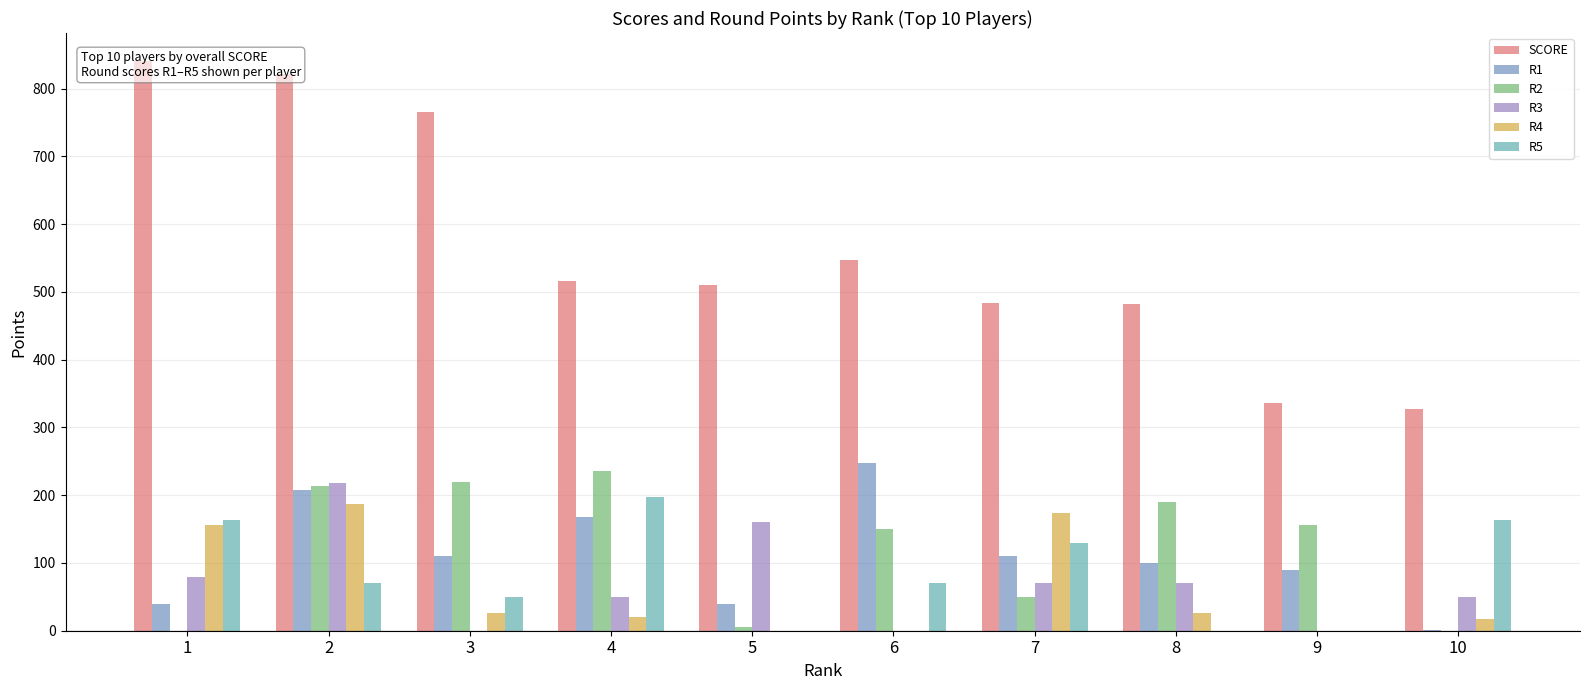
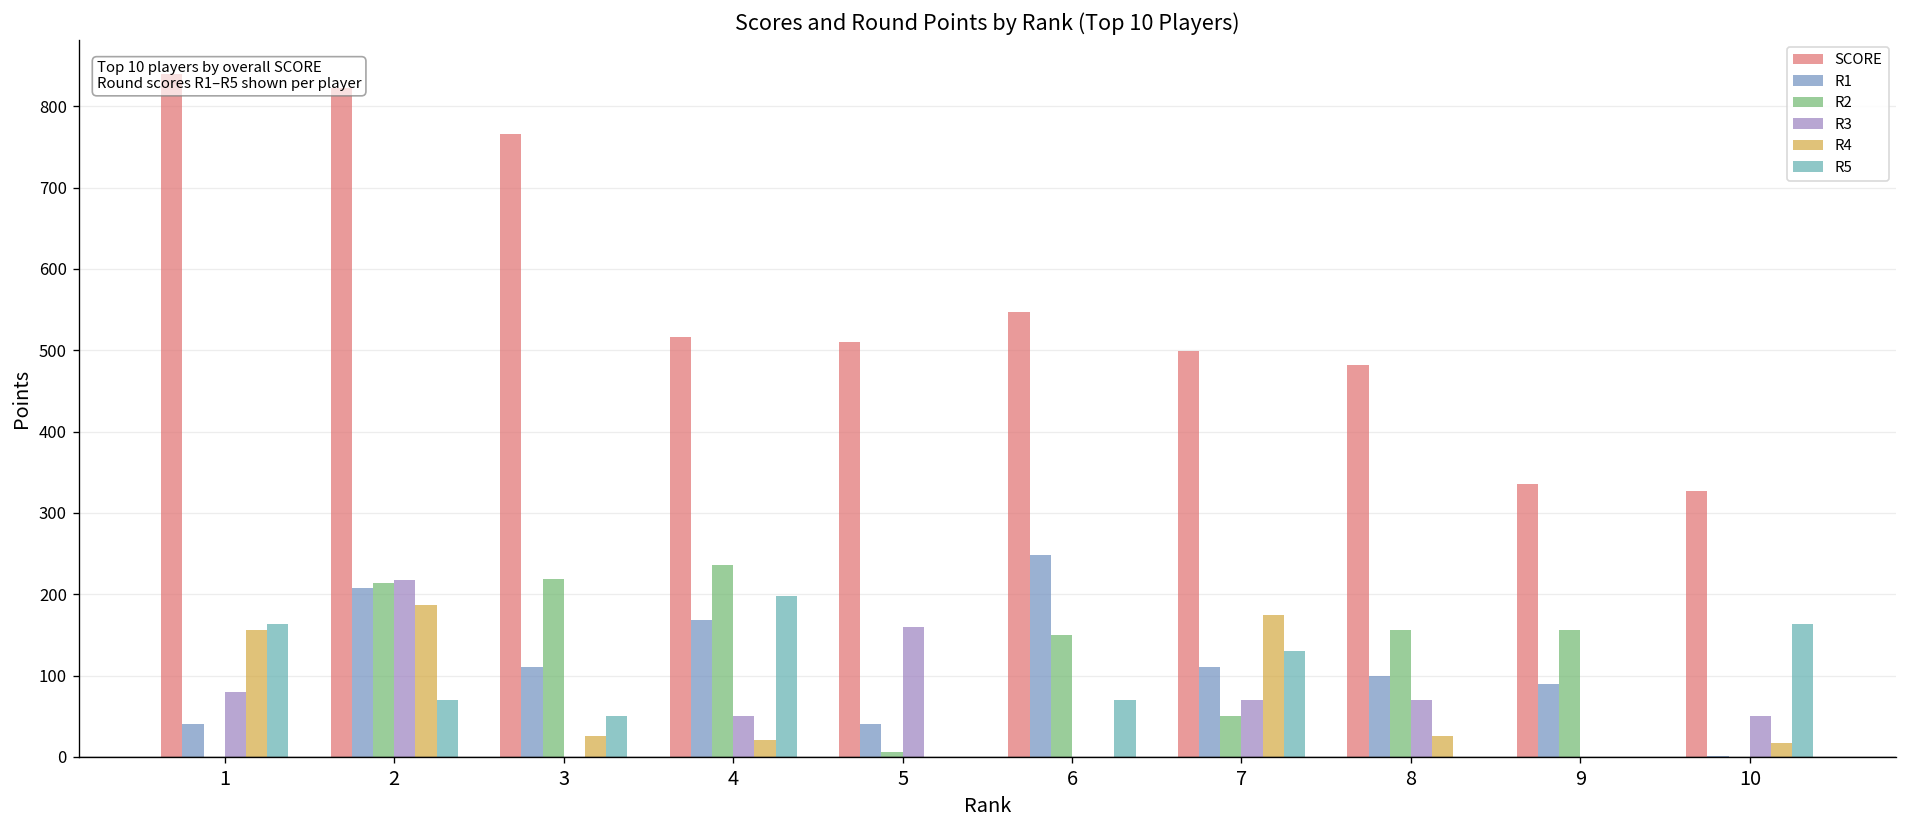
  {
    "SCORE": {
      "3": 770,
      "4": 520,
      "5": 510,
      "6": 550,
-     "7": 480,
+     "7": 500,
      "8": 480,
      "9": 340,
      "10": 330
    },
    "R2": {
      "1": 0,
      "2": 210,
      "3": 220,
      "4": 240,
      "5": 10,
      "6": 150,
      "7": 50,
-     "8": 190,
+     "8": 160,
      "9": 160,
      "10": 0
    },
    "R4": {
      "1": 160,
      "2": 190,
      "3": 30,
      "4": 20,
      "5": 0,
      "6": 0,
      "7": 170,
      "8": 30,
      "9": 0,
      "10": 20
    }
  }
